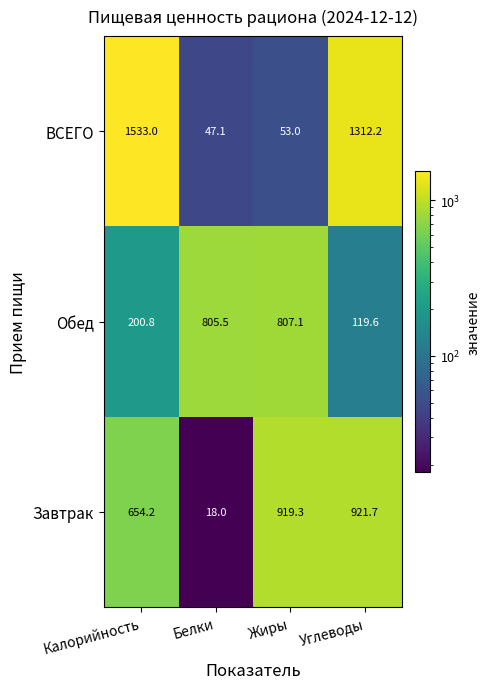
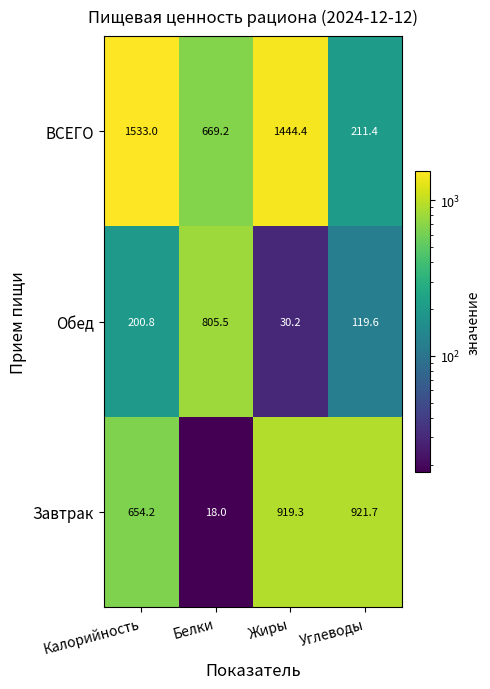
  {
    "ВСЕГО": {
      "Калорийность": 1533.0,
-     "Белки": 47.1,
-     "Жиры": 53.0,
-     "Углеводы": 1312.2
+     "Белки": 669.2,
+     "Жиры": 1444.4,
+     "Углеводы": 211.4
    },
    "Обед": {
      "Калорийность": 200.8,
      "Белки": 805.5,
-     "Жиры": 807.1,
+     "Жиры": 30.2,
      "Углеводы": 119.6
    },
    "Завтрак": {
      "Калорийность": 654.2,
      "Белки": 18.0,
      "Жиры": 919.3,
      "Углеводы": 921.7
    }
  }
